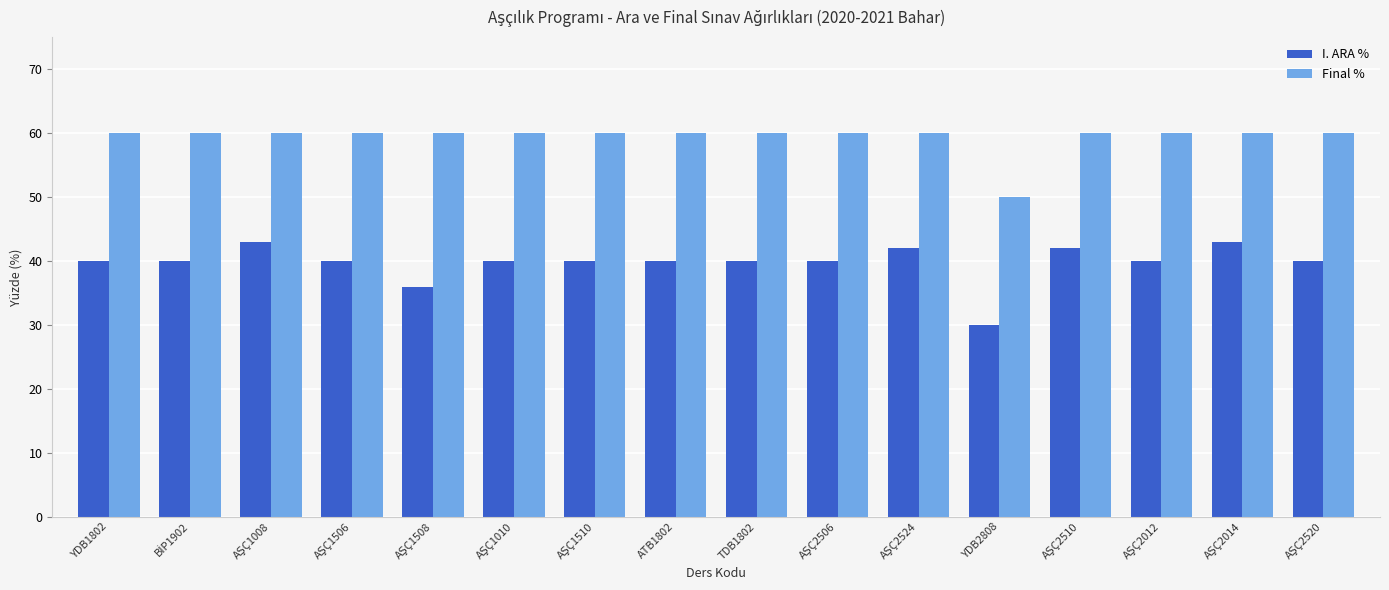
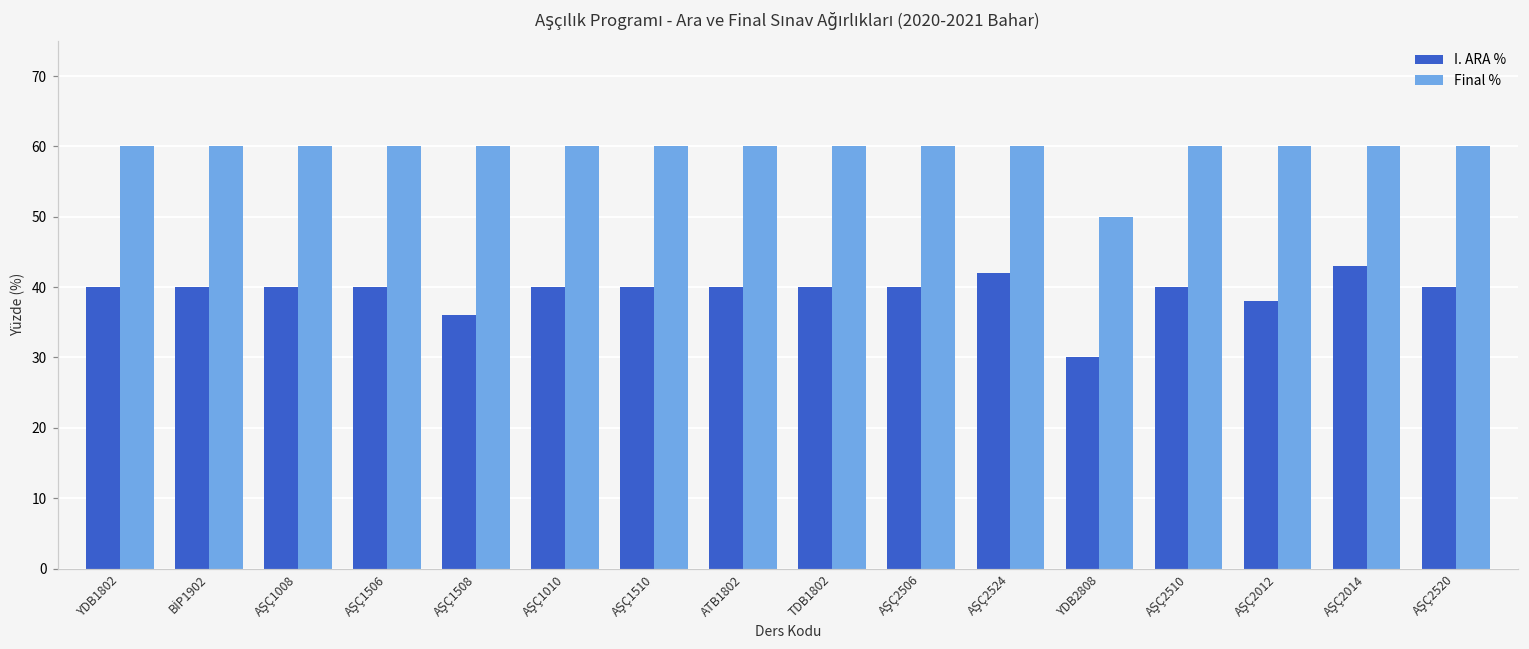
  {
    "I. ARA %": {
      "YDB1802": 40,
      "BİP1902": 40,
-     "AŞÇ1008": 43,
+     "AŞÇ1008": 40,
      "AŞÇ1506": 40,
      "AŞÇ1508": 36,
      "AŞÇ1010": 40,
      "AŞÇ1510": 40,
      "ATB1802": 40,
      "TDB1802": 40,
      "AŞÇ2506": 40,
      "AŞÇ2524": 42,
      "YDB2808": 30,
-     "AŞÇ2510": 42,
-     "AŞÇ2012": 40,
+     "AŞÇ2510": 40,
+     "AŞÇ2012": 38,
      "AŞÇ2014": 43,
      "AŞÇ2520": 40
    },
    "Final %": {
      "YDB1802": 60,
      "BİP1902": 60,
      "AŞÇ1008": 60,
      "AŞÇ1506": 60,
      "AŞÇ1508": 60,
      "AŞÇ1010": 60,
      "AŞÇ1510": 60,
      "ATB1802": 60,
      "TDB1802": 60,
      "AŞÇ2506": 60,
      "AŞÇ2524": 60,
      "YDB2808": 50,
      "AŞÇ2510": 60,
      "AŞÇ2012": 60,
      "AŞÇ2014": 60,
      "AŞÇ2520": 60
    }
  }
